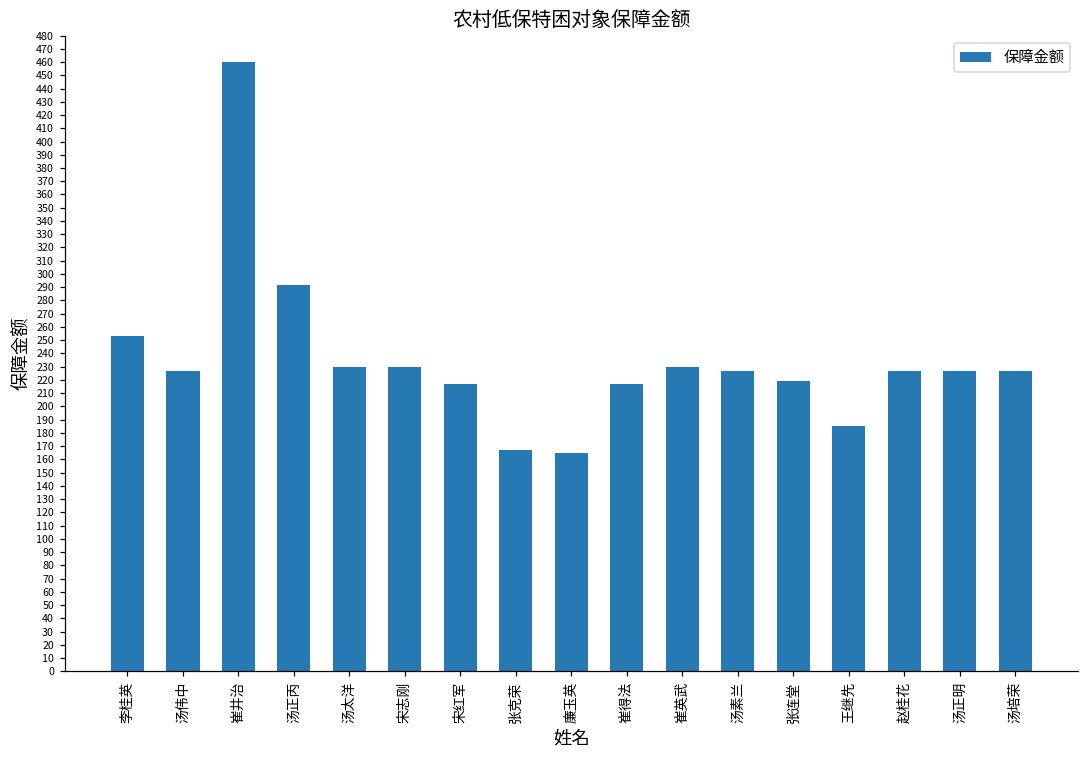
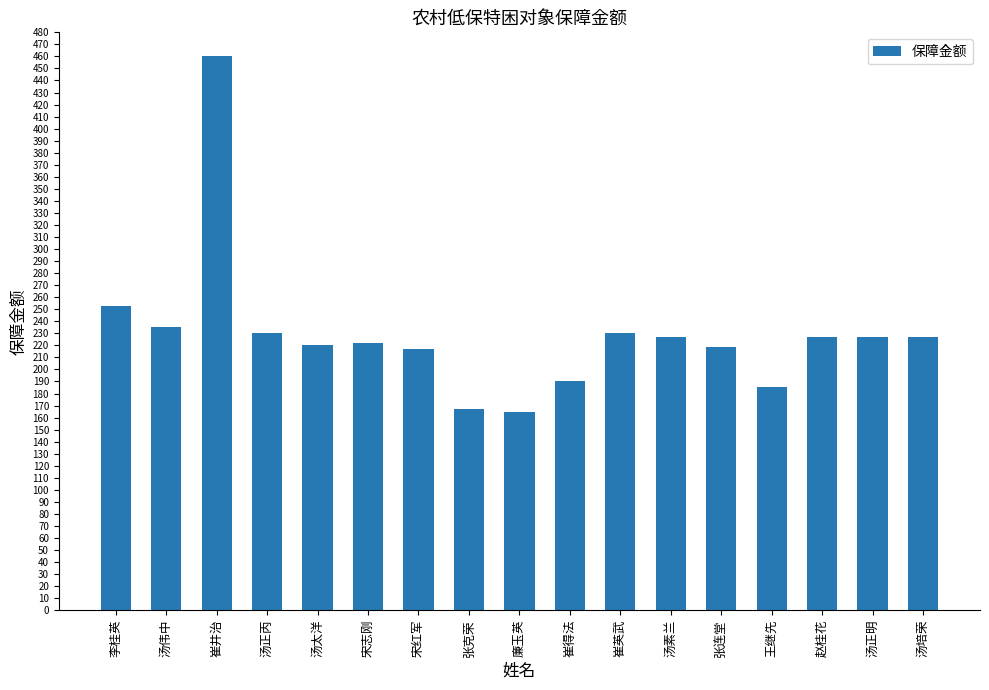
  {
    "李桂英": 253,
-   "汤伟中": 227,
+   "汤伟中": 235,
    "崔井治": 460,
-   "汤正丙": 292,
-   "汤太洋": 230,
-   "宋志刚": 230,
+   "汤正丙": 230,
+   "汤太洋": 220,
+   "宋志刚": 222,
    "宋红军": 217,
    "张克荣": 167,
    "廉玉英": 165,
-   "崔得法": 217,
+   "崔得法": 190,
    "崔英武": 230,
    "汤素兰": 227,
    "张连堂": 219,
    "王继先": 185,
    "赵桂花": 227,
    "汤正明": 227,
    "汤培荣": 227
  }
